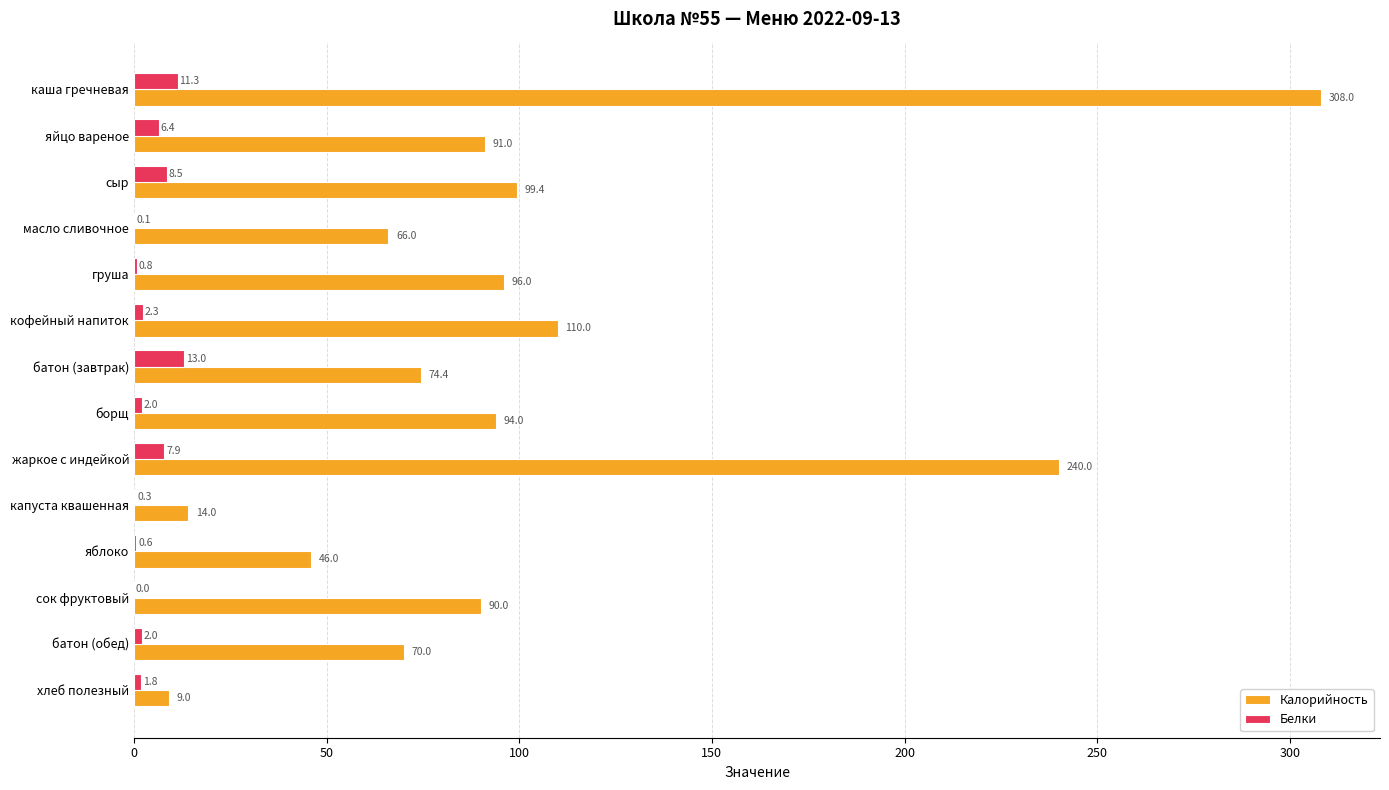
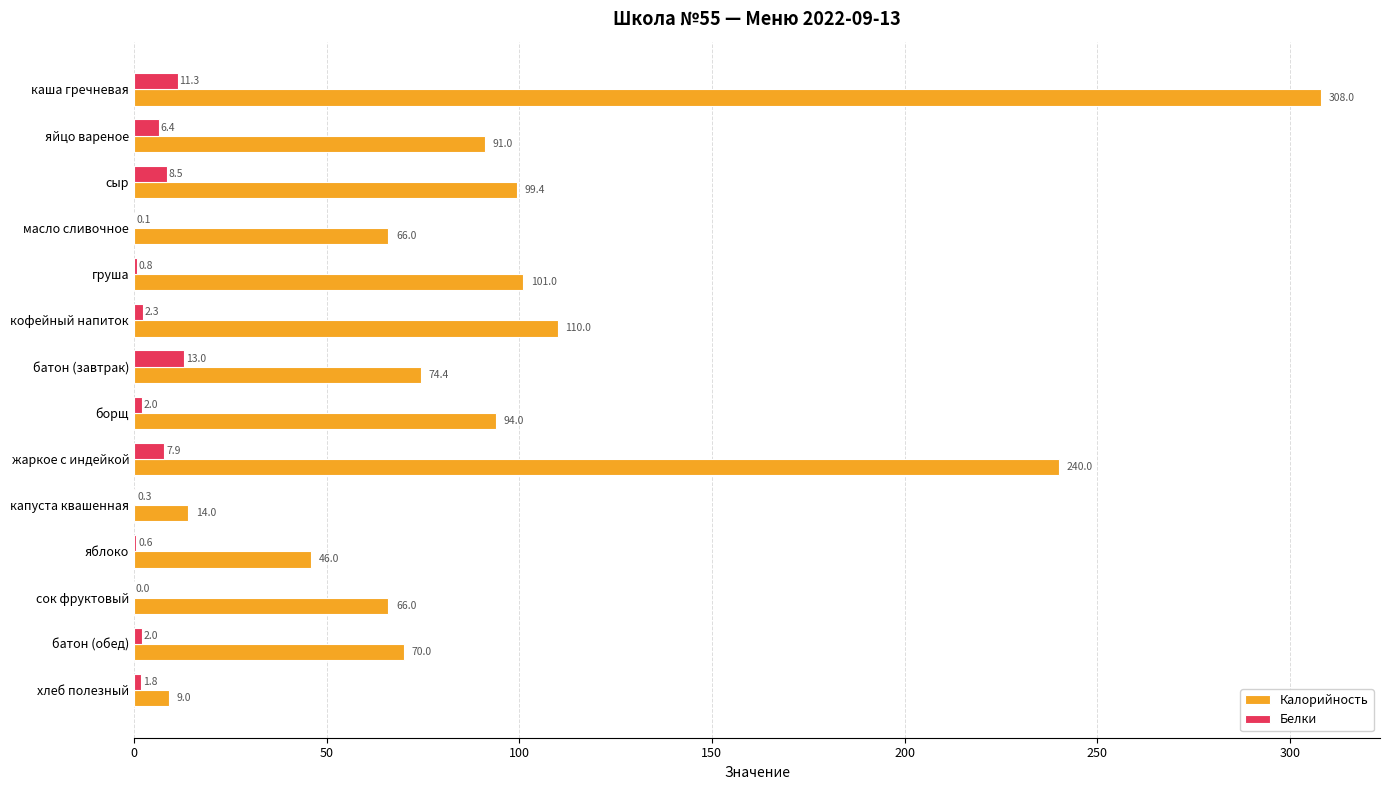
  {
    "Калорийность": {
      "каша гречневая": 308.0,
      "яйцо вареное": 91.0,
      "сыр": 99.4,
      "масло сливочное": 66.0,
-     "груша": 96.0,
+     "груша": 101.0,
      "кофейный напиток": 110.0,
      "батон (завтрак)": 74.4,
      "борщ": 94.0,
      "жаркое с индейкой": 240.0,
      "капуста квашенная": 14.0,
      "яблоко": 46.0,
-     "сок фруктовый": 90.0,
+     "сок фруктовый": 66.0,
      "батон (обед)": 70.0,
      "хлеб полезный": 9.0
    },
    "Белки": {
      "каша гречневая": 11.3,
      "яйцо вареное": 6.4,
      "сыр": 8.5,
      "масло сливочное": 0.1,
      "груша": 0.8,
      "кофейный напиток": 2.3,
      "батон (завтрак)": 13.0,
      "борщ": 2.0,
      "жаркое с индейкой": 7.9,
      "капуста квашенная": 0.3,
      "яблоко": 0.6,
      "сок фруктовый": 0.0,
      "батон (обед)": 2.0,
      "хлеб полезный": 1.8
    }
  }
